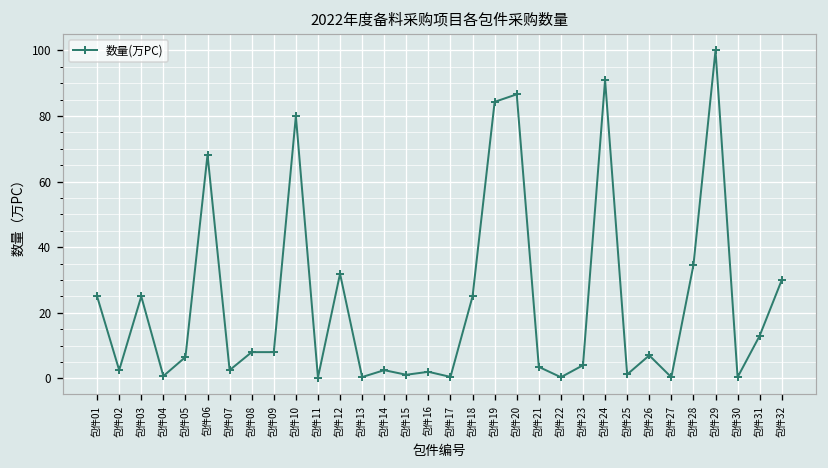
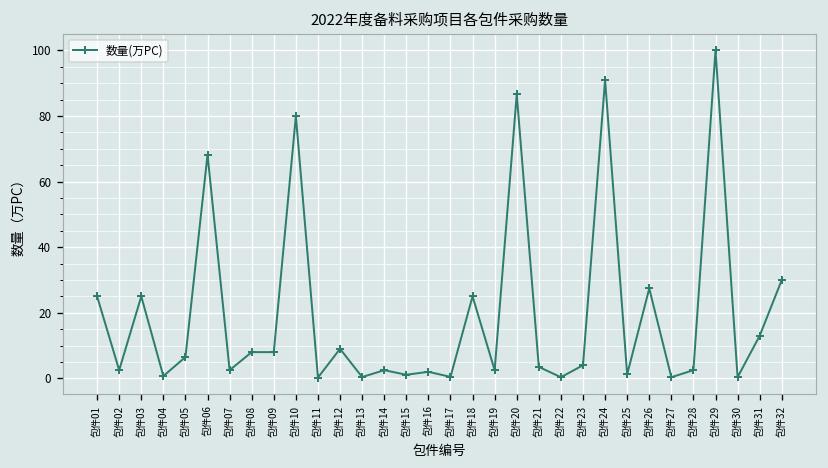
  {
    "包件01": 25,
    "包件02": 3,
    "包件03": 25,
    "包件04": 1,
    "包件05": 7,
    "包件06": 68,
    "包件07": 3,
    "包件08": 8,
    "包件09": 8,
    "包件10": 80,
    "包件11": 0,
-   "包件12": 32,
+   "包件12": 9,
    "包件13": 0,
    "包件14": 3,
    "包件15": 1,
    "包件16": 2,
    "包件17": 0,
    "包件18": 25,
-   "包件19": 84,
+   "包件19": 3,
    "包件20": 87,
    "包件21": 4,
    "包件22": 0,
    "包件23": 4,
    "包件24": 91,
    "包件25": 1,
-   "包件26": 7,
+   "包件26": 27,
    "包件27": 0,
-   "包件28": 35,
+   "包件28": 3,
    "包件29": 100,
    "包件30": 0,
    "包件31": 13,
    "包件32": 30
  }
